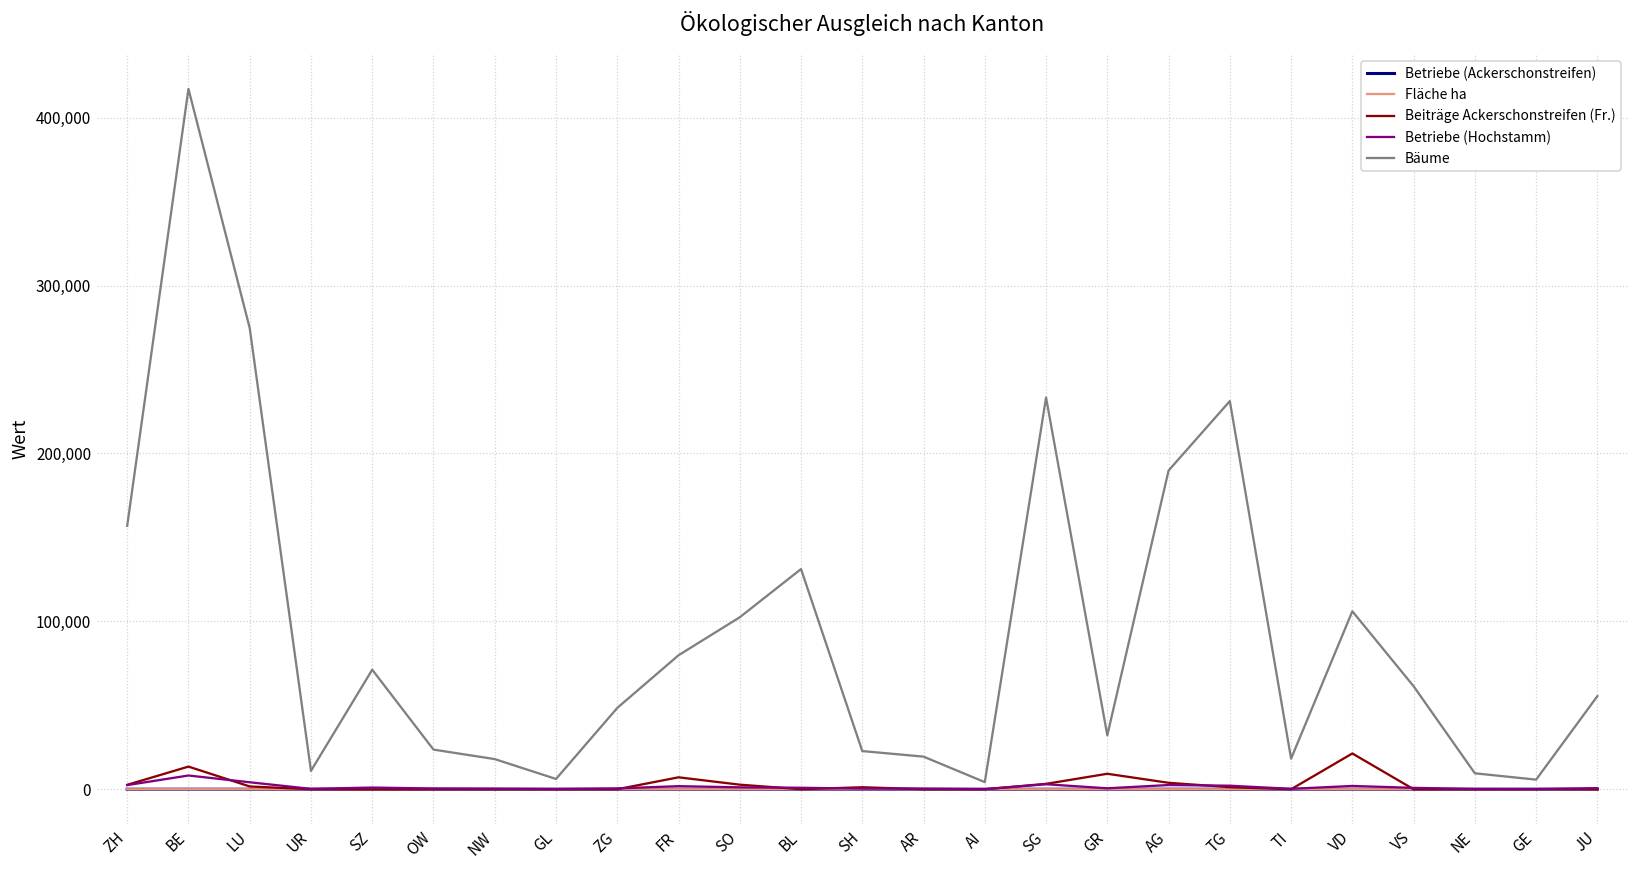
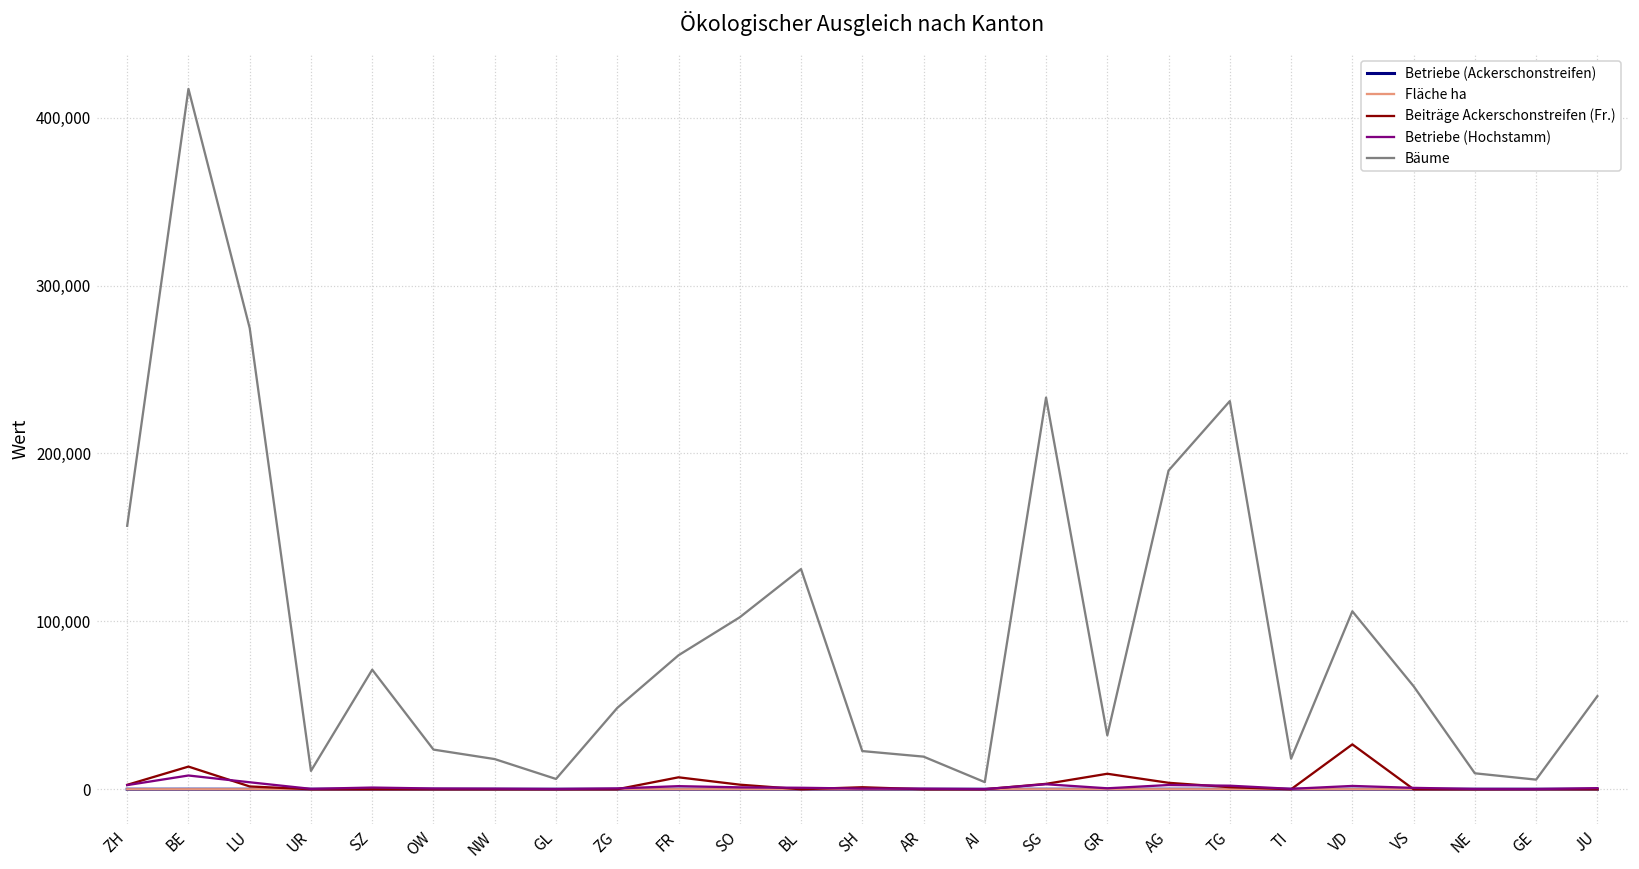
  {
    "Fläche ha": {
      "ZH": "0",
      "BE": "0",
      "FR": "0",
      "SG": "0",
      "AG": "0",
      "VD": "0"
    },
    "Beiträge Ackerschonstreifen (Fr.)": {
      "BE": "13,000",
      "FR": "7,000",
      "GR": "9,000",
-     "VD": "21,000"
+     "VD": "27,000"
    },
    "Betriebe (Hochstamm)": {
      "BE": "8,000",
      "LU": "4,000",
      "FR": "2,000",
      "VD": "2,000"
    },
    "Bäume": {
      "ZH": "157,000",
      "BE": "417,000",
      "LU": "275,000",
      "UR": "11,000",
      "SZ": "71,000",
      "OW": "24,000",
      "NW": "18,000",
      "GL": "6,000",
      "ZG": "48,000",
      "FR": "80,000",
      "SO": "102,000",
      "BL": "131,000",
      "SH": "23,000",
      "AR": "19,000",
      "AI": "4,000",
      "SG": "233,000",
      "GR": "32,000",
      "AG": "190,000",
      "TG": "231,000",
      "TI": "18,000",
      "VD": "106,000",
      "VS": "61,000",
      "NE": "9,000",
      "GE": "6,000",
      "JU": "55,000"
    }
  }
